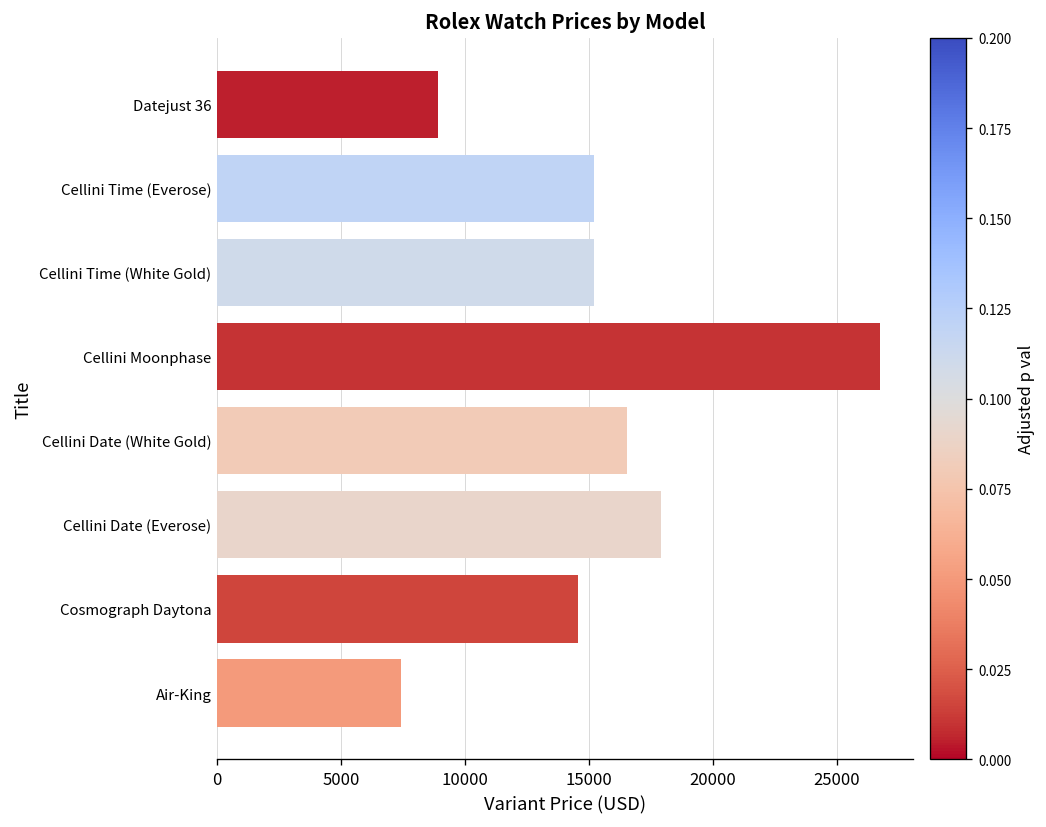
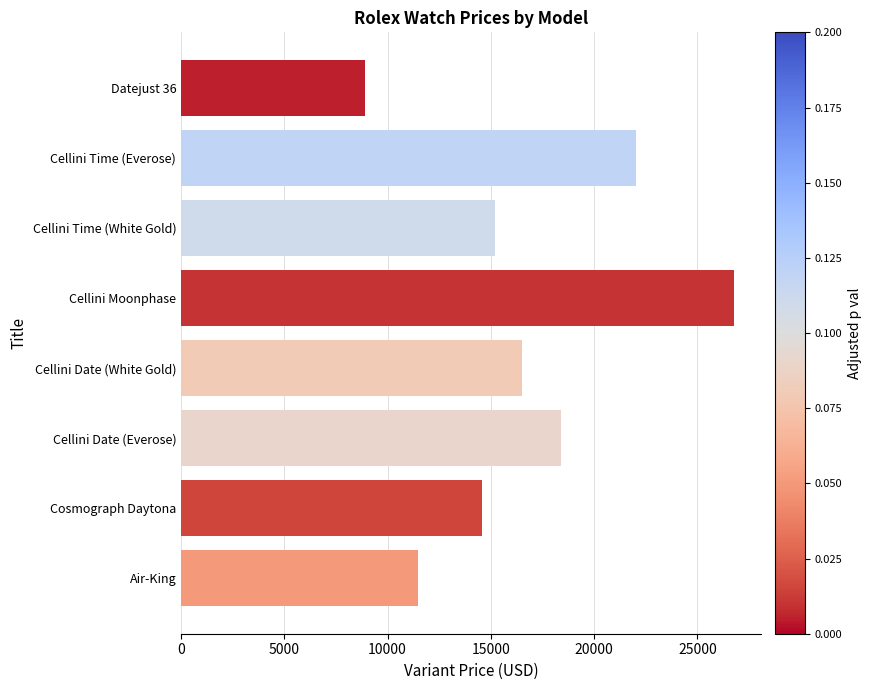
  {
    "Datejust 36": 8900,
-   "Cellini Time (Everose)": 15200,
+   "Cellini Time (Everose)": 22000,
    "Cellini Time (White Gold)": 15200,
    "Cellini Moonphase": 26800,
    "Cellini Date (White Gold)": 16500,
-   "Cellini Date (Everose)": 17900,
+   "Cellini Date (Everose)": 18400,
    "Cosmograph Daytona": 14600,
-   "Air-King": 7400
+   "Air-King": 11400
  }
